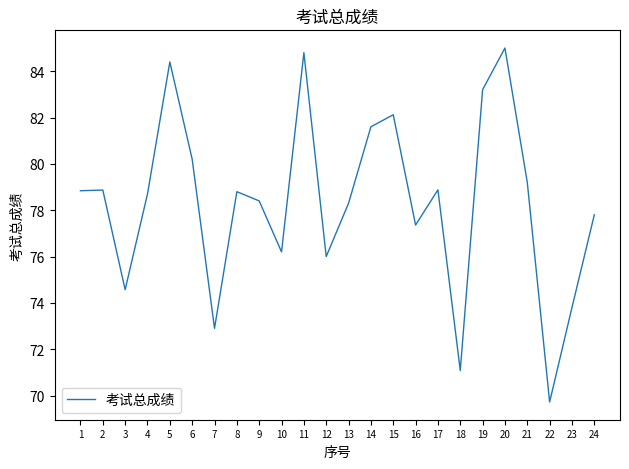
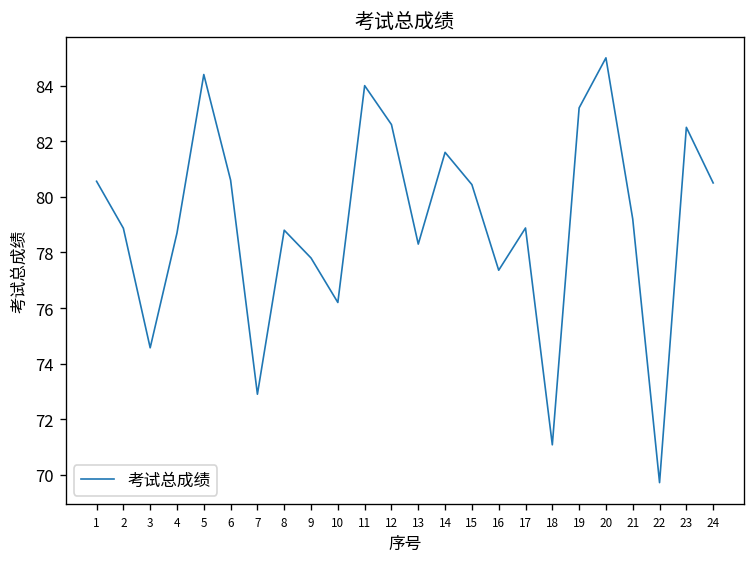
  {
-   "1": 78.8,
+   "1": 80.6,
    "2": 78.9,
    "3": 74.6,
    "4": 78.7,
    "5": 84.4,
-   "6": 80.2,
+   "6": 80.6,
    "7": 72.9,
    "8": 78.8,
-   "9": 78.4,
+   "9": 77.8,
    "10": 76.2,
-   "11": 84.8,
-   "12": 76.0,
+   "11": 84.0,
+   "12": 82.6,
    "13": 78.3,
    "14": 81.6,
-   "15": 82.1,
+   "15": 80.4,
    "16": 77.4,
    "17": 78.9,
    "18": 71.1,
    "19": 83.2,
    "20": 85.0,
    "21": 79.2,
    "22": 69.7,
-   "23": 73.8,
-   "24": 77.8
+   "23": 82.5,
+   "24": 80.5
  }
